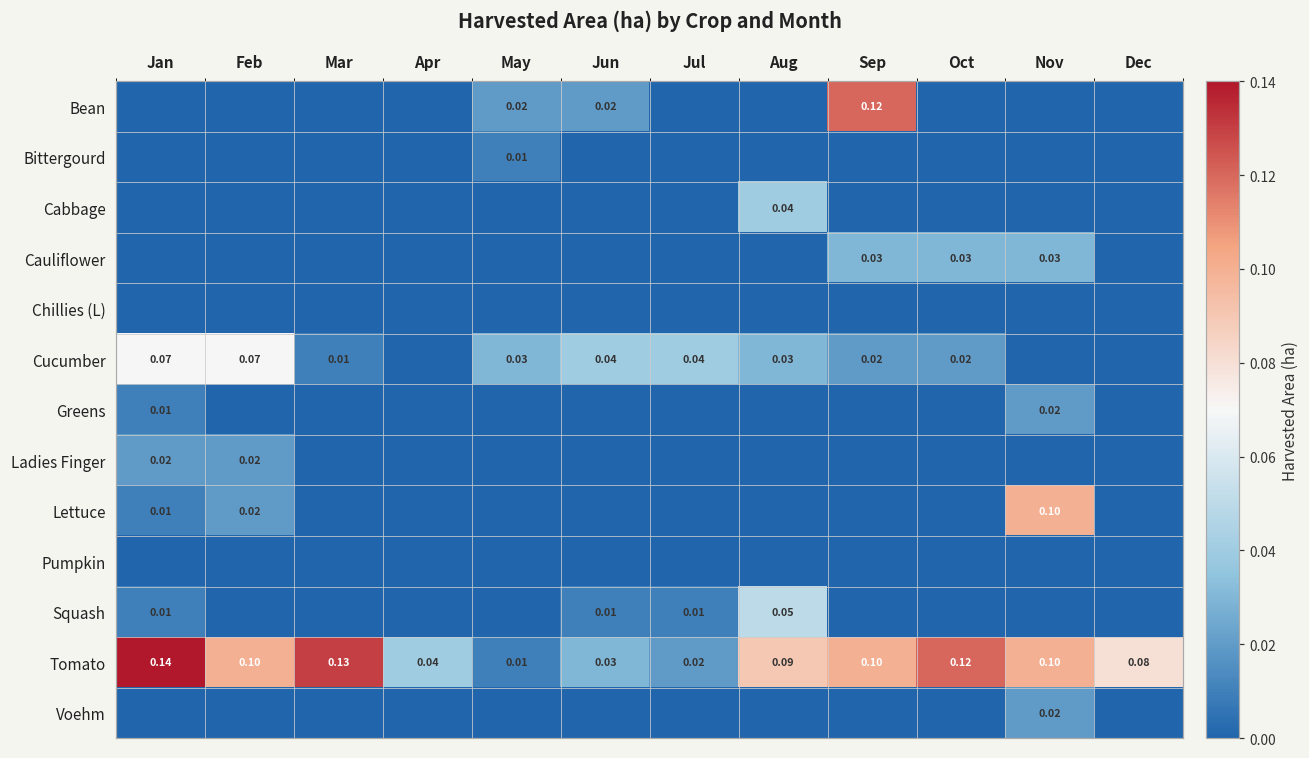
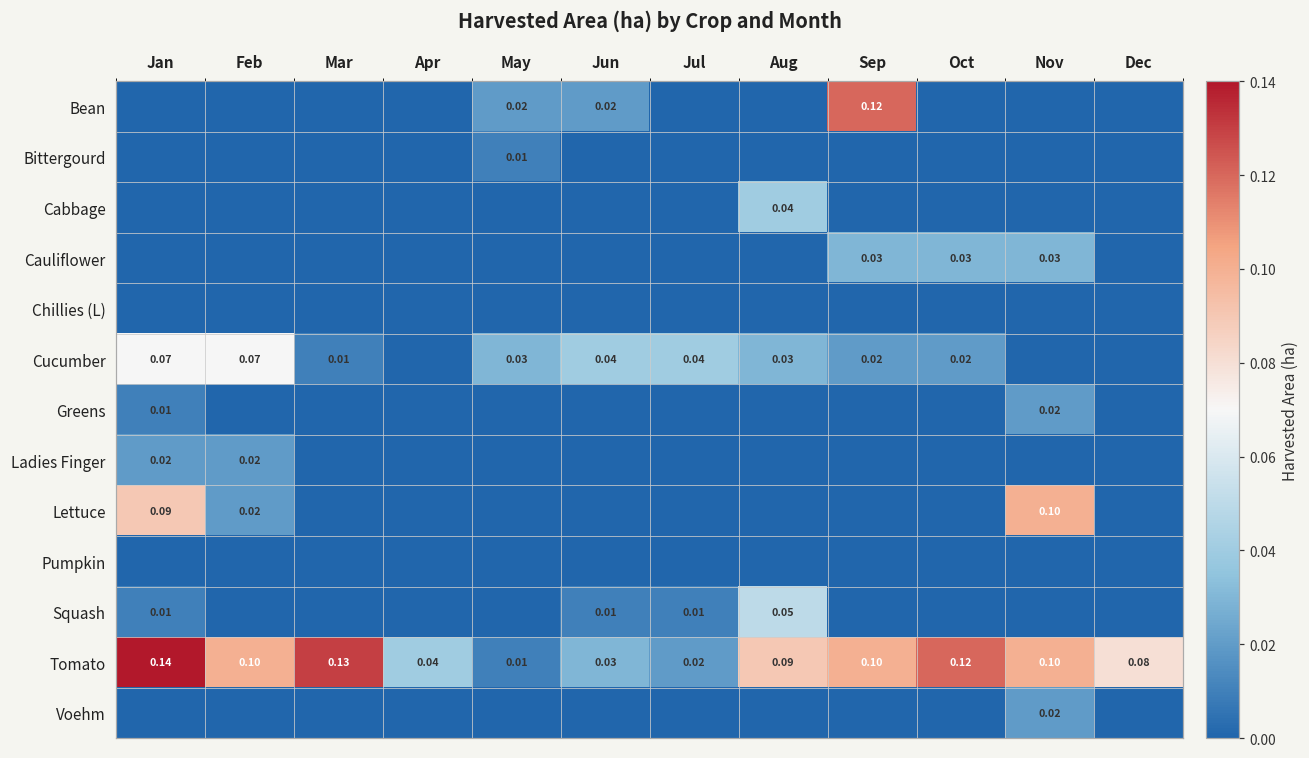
  {
    "Bean": {
      "May": 0.02,
      "Jun": 0.02,
      "Sep": 0.12
    },
    "Bittergourd": {
      "May": 0.01
    },
    "Cabbage": {
      "Aug": 0.04
    },
    "Cauliflower": {
      "Sep": 0.03,
      "Oct": 0.03,
      "Nov": 0.03
    },
    "Cucumber": {
      "Jan": 0.07,
      "Feb": 0.07,
      "Mar": 0.01,
      "May": 0.03,
      "Jun": 0.04,
      "Jul": 0.04,
      "Aug": 0.03,
      "Sep": 0.02,
      "Oct": 0.02
    },
    "Greens": {
      "Jan": 0.01,
      "Nov": 0.02
    },
    "Ladies Finger": {
      "Jan": 0.02,
      "Feb": 0.02
    },
    "Lettuce": {
-     "Jan": 0.01,
+     "Jan": 0.09,
      "Feb": 0.02,
      "Nov": 0.10
    },
    "Squash": {
      "Jan": 0.01,
      "Jun": 0.01,
      "Jul": 0.01,
      "Aug": 0.05
    },
    "Tomato": {
      "Jan": 0.14,
      "Feb": 0.10,
      "Mar": 0.13,
      "Apr": 0.04,
      "May": 0.01,
      "Jun": 0.03,
      "Jul": 0.02,
      "Aug": 0.09,
      "Sep": 0.10,
      "Oct": 0.12,
      "Nov": 0.10,
      "Dec": 0.08
    },
    "Voehm": {
      "Nov": 0.02
    }
  }
